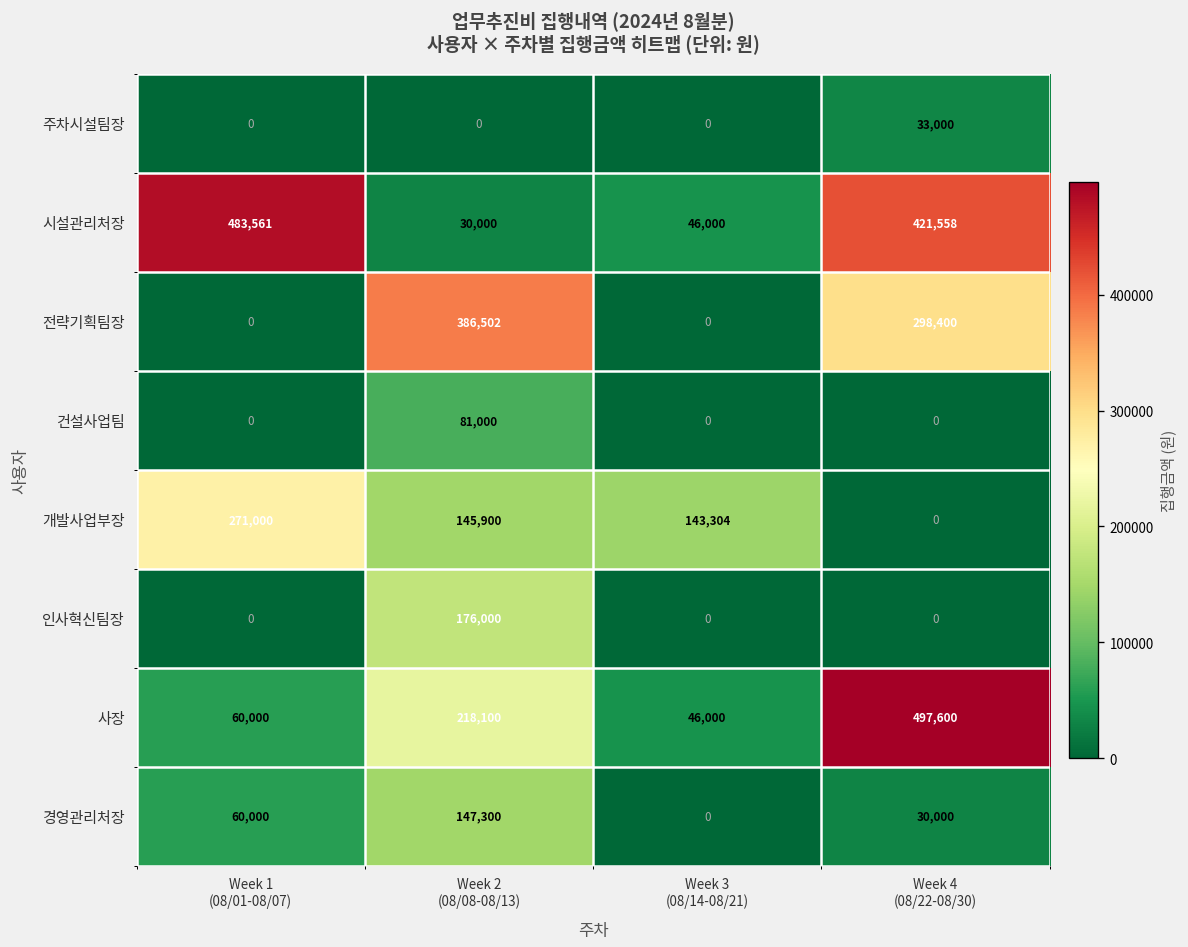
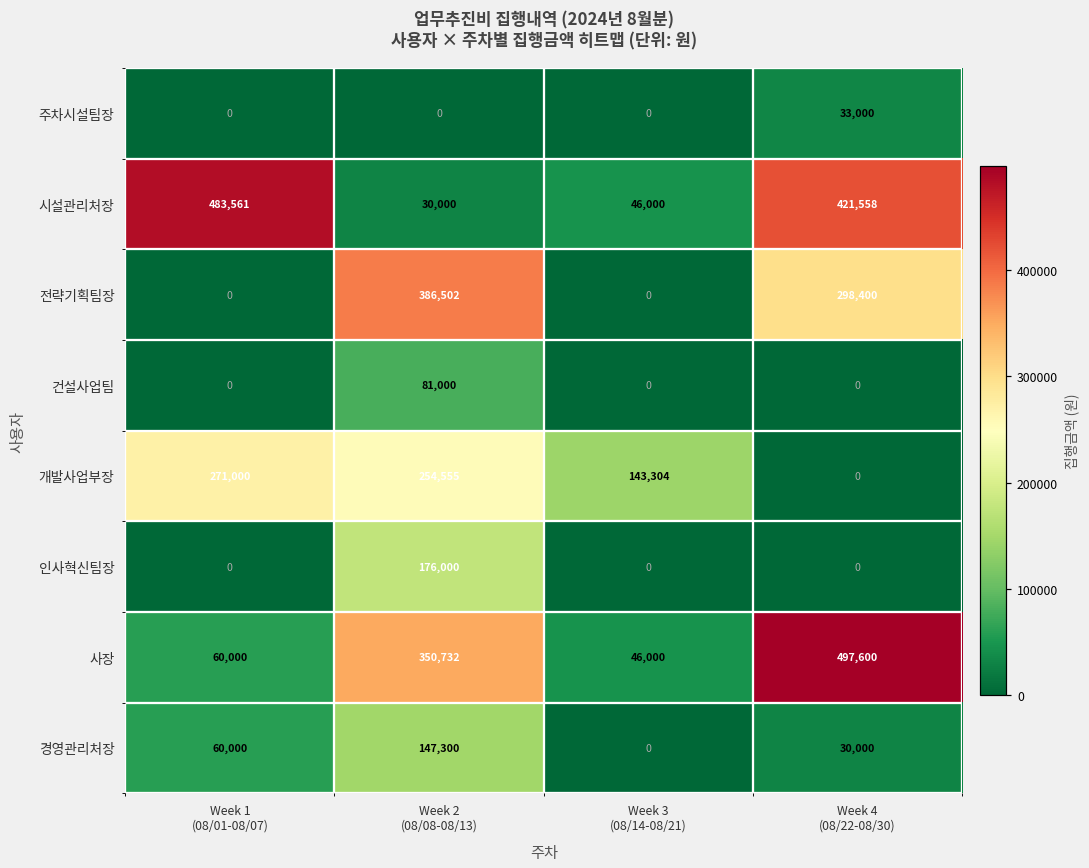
  {
    "주차시설팀장": {
      "Week 1 (08/01-08/07)": "0",
      "Week 2 (08/08-08/13)": "0",
      "Week 3 (08/14-08/21)": "0",
      "Week 4 (08/22-08/30)": "33,000"
    },
    "시설관리처장": {
      "Week 1 (08/01-08/07)": "483,561",
      "Week 2 (08/08-08/13)": "30,000",
      "Week 3 (08/14-08/21)": "46,000",
      "Week 4 (08/22-08/30)": "421,558"
    },
    "전략기획팀장": {
      "Week 1 (08/01-08/07)": "0",
      "Week 2 (08/08-08/13)": "386,502",
      "Week 3 (08/14-08/21)": "0",
      "Week 4 (08/22-08/30)": "298,400"
    },
    "건설사업팀": {
      "Week 1 (08/01-08/07)": "0",
      "Week 2 (08/08-08/13)": "81,000",
      "Week 3 (08/14-08/21)": "0",
      "Week 4 (08/22-08/30)": "0"
    },
    "개발사업부장": {
      "Week 1 (08/01-08/07)": "271,000",
-     "Week 2 (08/08-08/13)": "145,900",
+     "Week 2 (08/08-08/13)": "254,555",
      "Week 3 (08/14-08/21)": "143,304",
      "Week 4 (08/22-08/30)": "0"
    },
    "인사혁신팀장": {
      "Week 1 (08/01-08/07)": "0",
      "Week 2 (08/08-08/13)": "176,000",
      "Week 3 (08/14-08/21)": "0",
      "Week 4 (08/22-08/30)": "0"
    },
    "사장": {
      "Week 1 (08/01-08/07)": "60,000",
-     "Week 2 (08/08-08/13)": "218,100",
+     "Week 2 (08/08-08/13)": "350,732",
      "Week 3 (08/14-08/21)": "46,000",
      "Week 4 (08/22-08/30)": "497,600"
    },
    "경영관리처장": {
      "Week 1 (08/01-08/07)": "60,000",
      "Week 2 (08/08-08/13)": "147,300",
      "Week 3 (08/14-08/21)": "0",
      "Week 4 (08/22-08/30)": "30,000"
    }
  }
